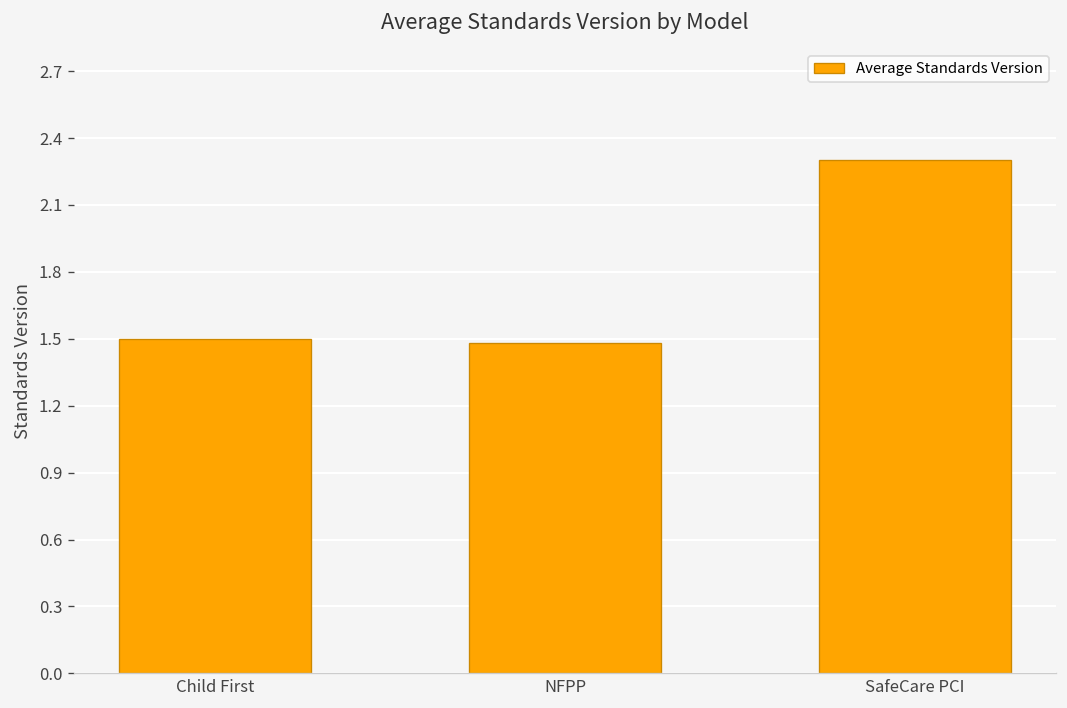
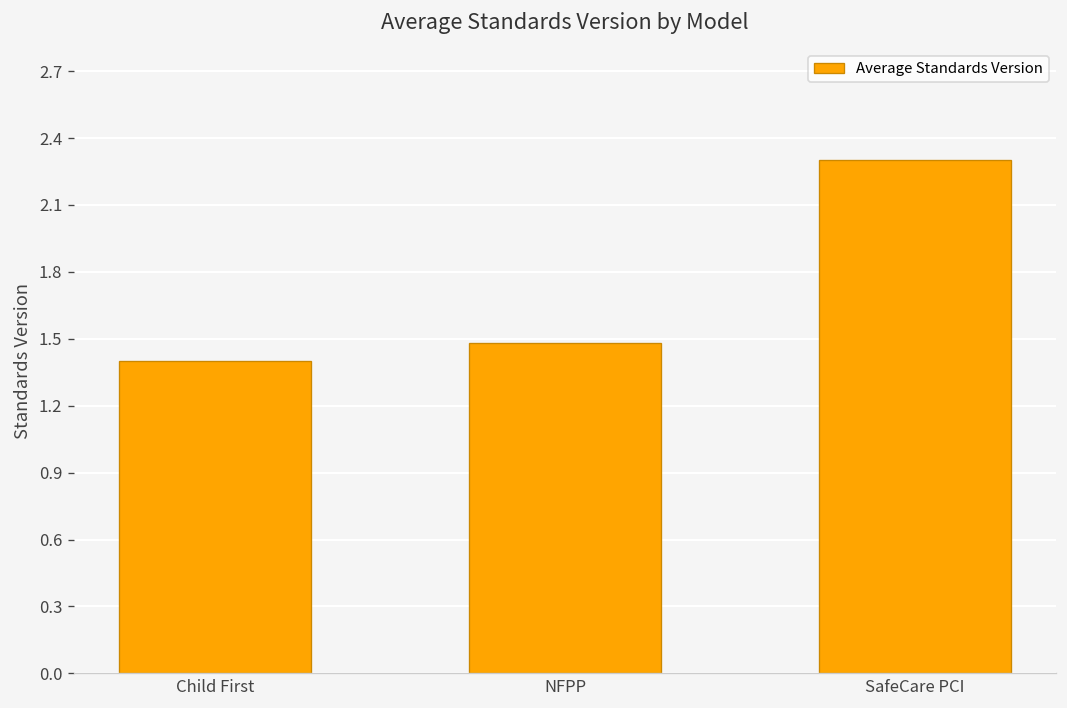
  {
-   "Child First": 1.5,
+   "Child First": 1.4,
    "NFPP": 1.48,
    "SafeCare PCI": 2.3
  }
